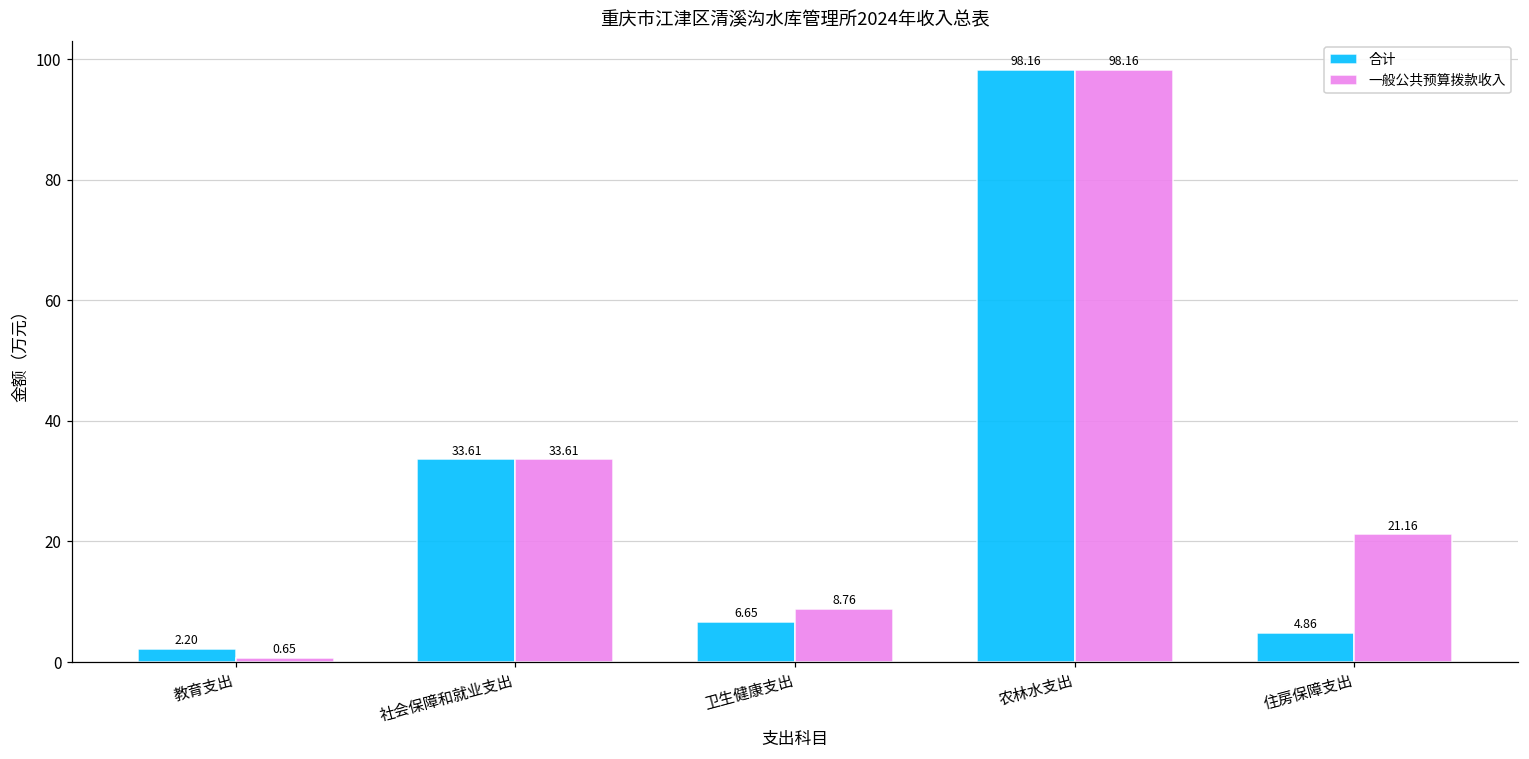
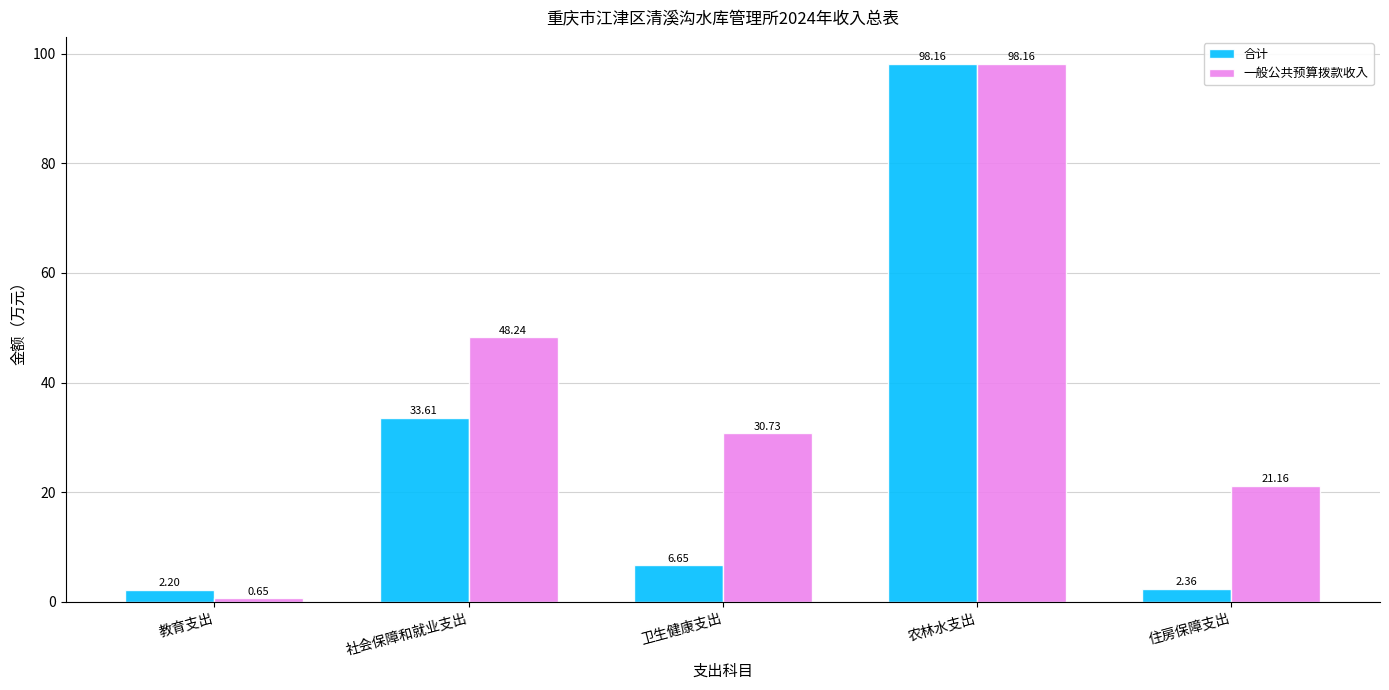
  {
    "合计": {
      "教育支出": 2.20,
      "社会保障和就业支出": 33.61,
      "卫生健康支出": 6.65,
      "农林水支出": 98.16,
-     "住房保障支出": 4.86
+     "住房保障支出": 2.36
    },
    "一般公共预算拨款收入": {
      "教育支出": 0.65,
-     "社会保障和就业支出": 33.61,
-     "卫生健康支出": 8.76,
+     "社会保障和就业支出": 48.24,
+     "卫生健康支出": 30.73,
      "农林水支出": 98.16,
      "住房保障支出": 21.16
    }
  }
